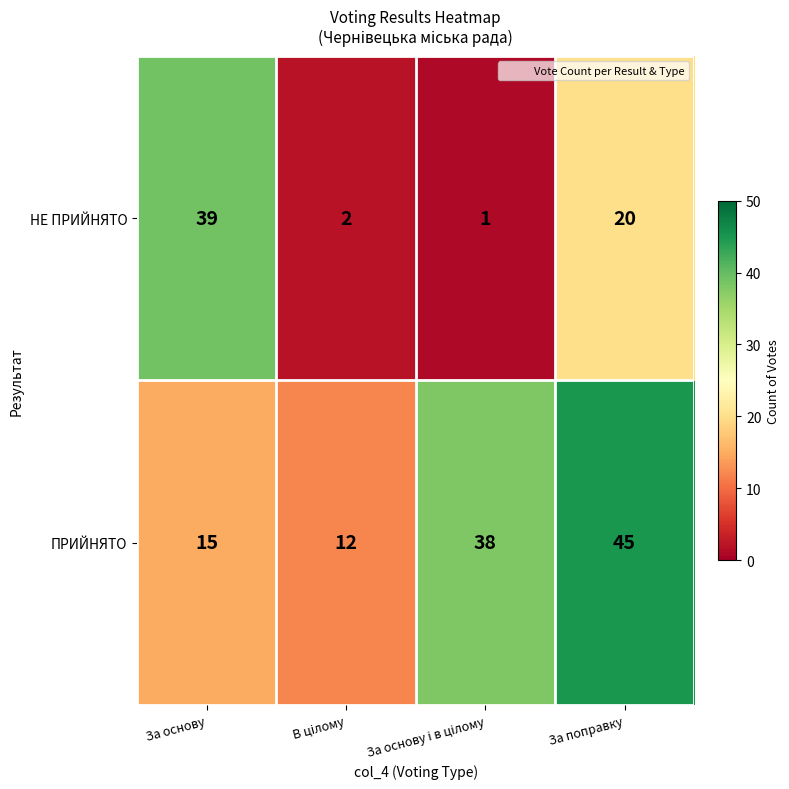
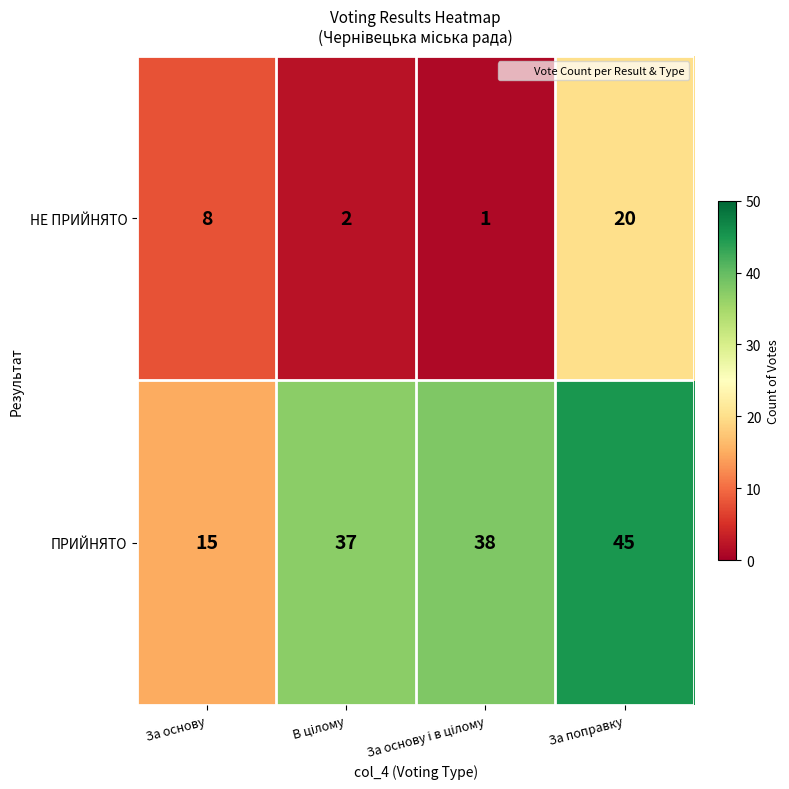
  {
    "НЕ ПРИЙНЯТО": {
-     "За основу": 39,
+     "За основу": 8,
      "В цілому": 2,
      "За основу і в цілому": 1,
      "За поправку": 20
    },
    "ПРИЙНЯТО": {
      "За основу": 15,
-     "В цілому": 12,
+     "В цілому": 37,
      "За основу і в цілому": 38,
      "За поправку": 45
    }
  }
